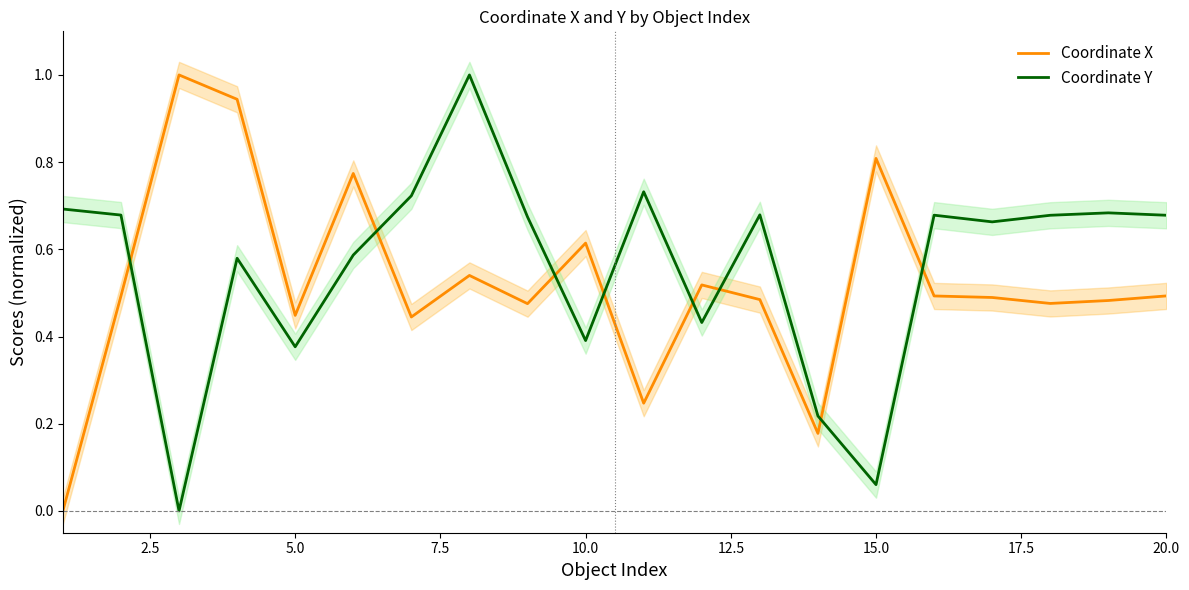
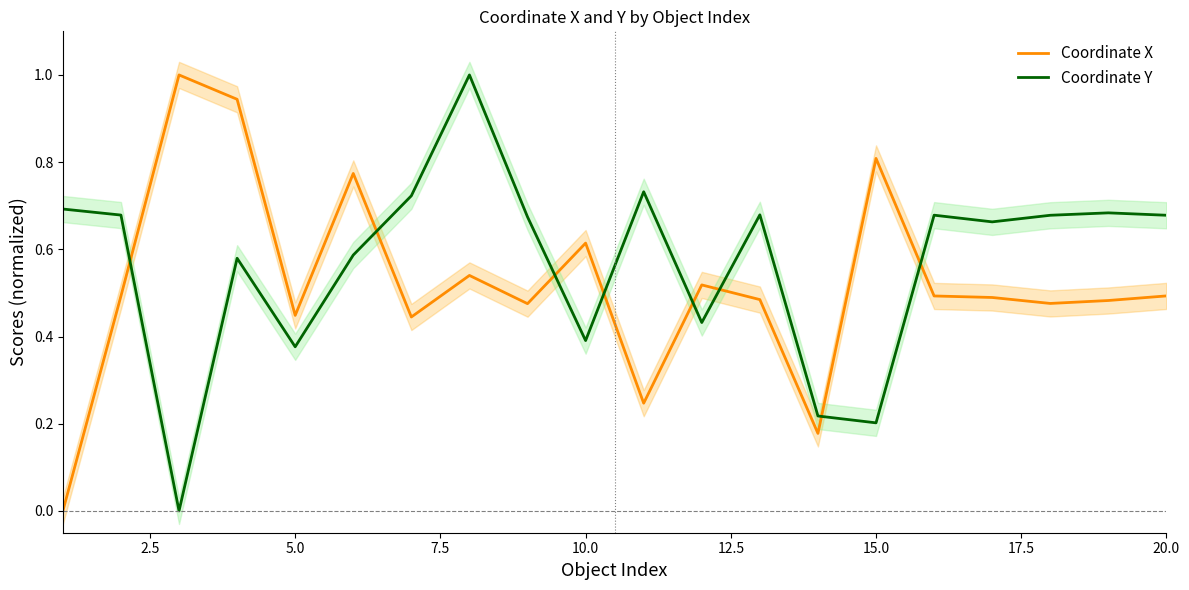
  {
    "Coordinate Y": {
      "5.0": 0.38,
      "10.0": 0.39,
-     "15.0": 0.06,
+     "15.0": 0.20,
      "20.0": 0.68
    }
  }
